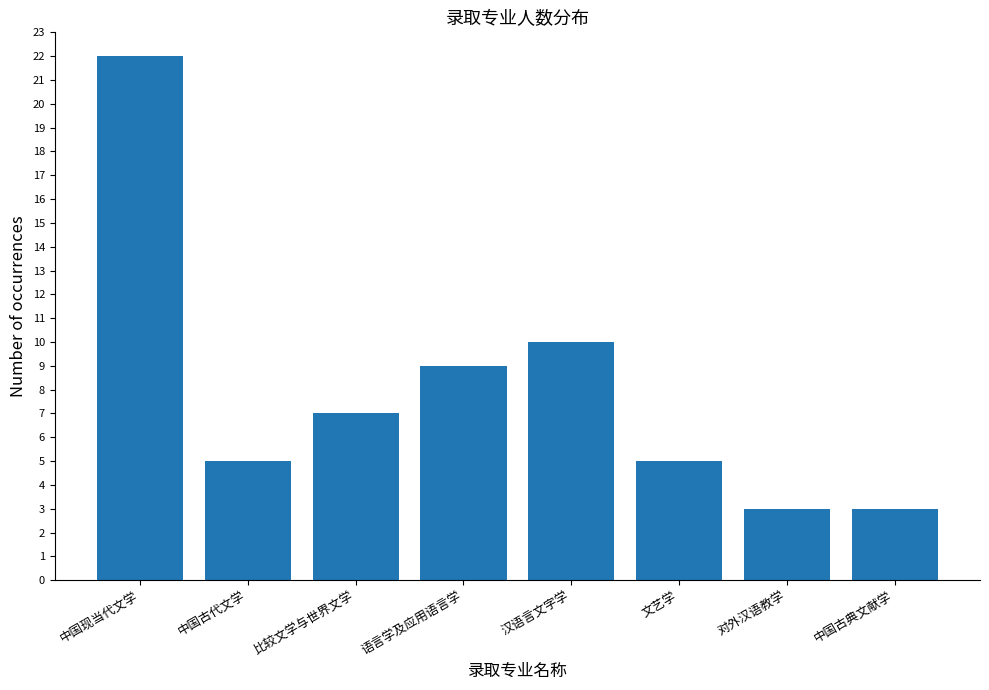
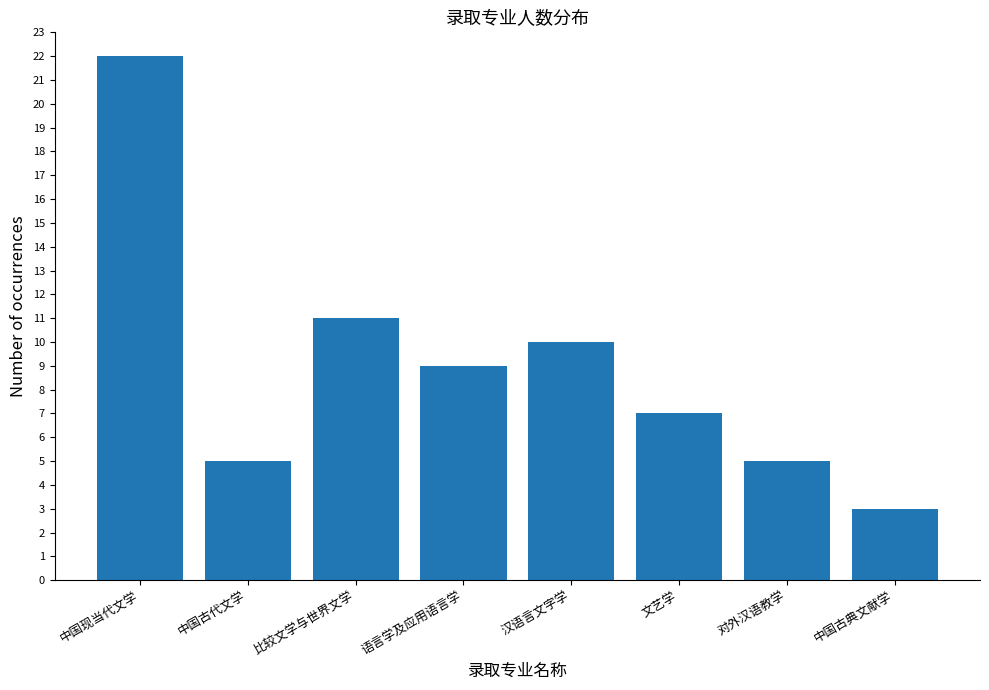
  {
    "中国现当代文学": 22,
    "中国古代文学": 5,
-   "比较文学与世界文学": 7,
+   "比较文学与世界文学": 11,
    "语言学及应用语言学": 9,
    "汉语言文字学": 10,
-   "文艺学": 5,
-   "对外汉语教学": 3,
+   "文艺学": 7,
+   "对外汉语教学": 5,
    "中国古典文献学": 3
  }
